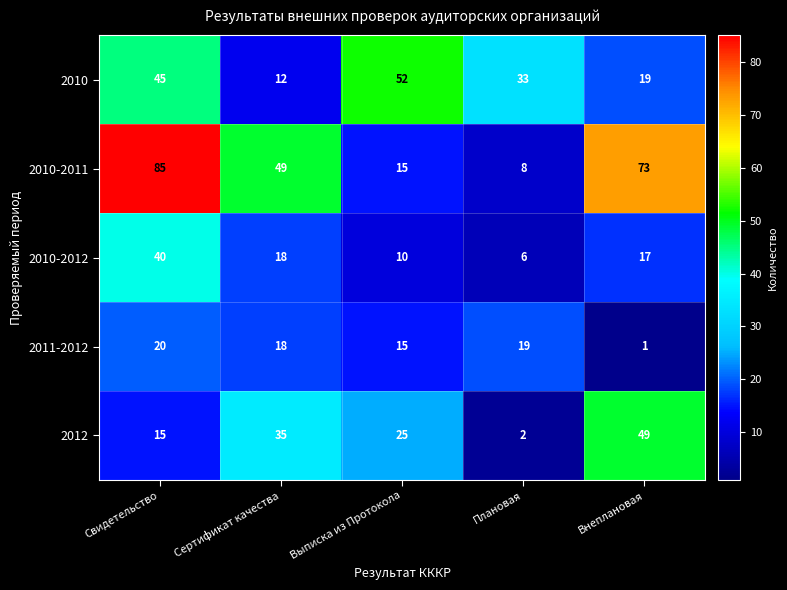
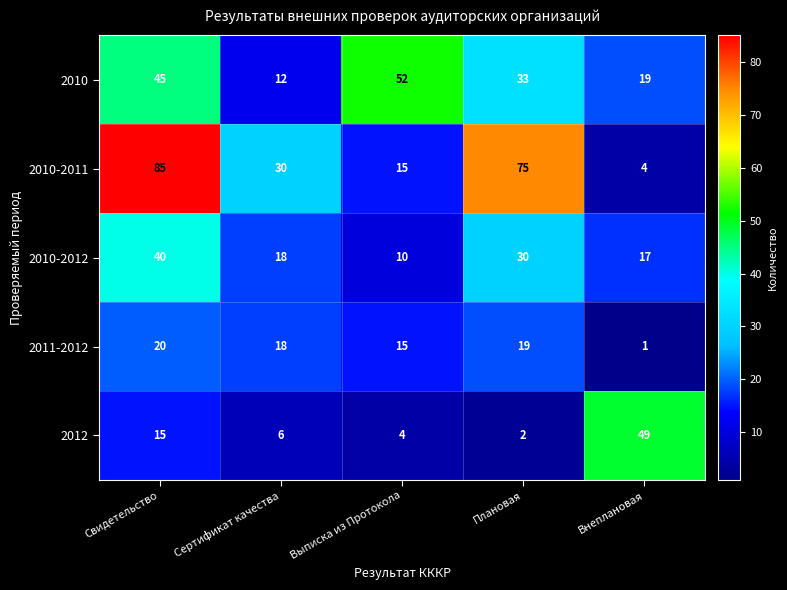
  {
    "2010": {
      "Свидетельство": 45,
      "Сертификат качества": 12,
      "Выписка из Протокола": 52,
      "Плановая": 33,
      "Внеплановая": 19
    },
    "2010-2011": {
      "Свидетельство": 85,
-     "Сертификат качества": 49,
+     "Сертификат качества": 30,
      "Выписка из Протокола": 15,
-     "Плановая": 8,
-     "Внеплановая": 73
+     "Плановая": 75,
+     "Внеплановая": 4
    },
    "2010-2012": {
      "Свидетельство": 40,
      "Сертификат качества": 18,
      "Выписка из Протокола": 10,
-     "Плановая": 6,
+     "Плановая": 30,
      "Внеплановая": 17
    },
    "2011-2012": {
      "Свидетельство": 20,
      "Сертификат качества": 18,
      "Выписка из Протокола": 15,
      "Плановая": 19,
      "Внеплановая": 1
    },
    "2012": {
      "Свидетельство": 15,
-     "Сертификат качества": 35,
-     "Выписка из Протокола": 25,
+     "Сертификат качества": 6,
+     "Выписка из Протокола": 4,
      "Плановая": 2,
      "Внеплановая": 49
    }
  }
